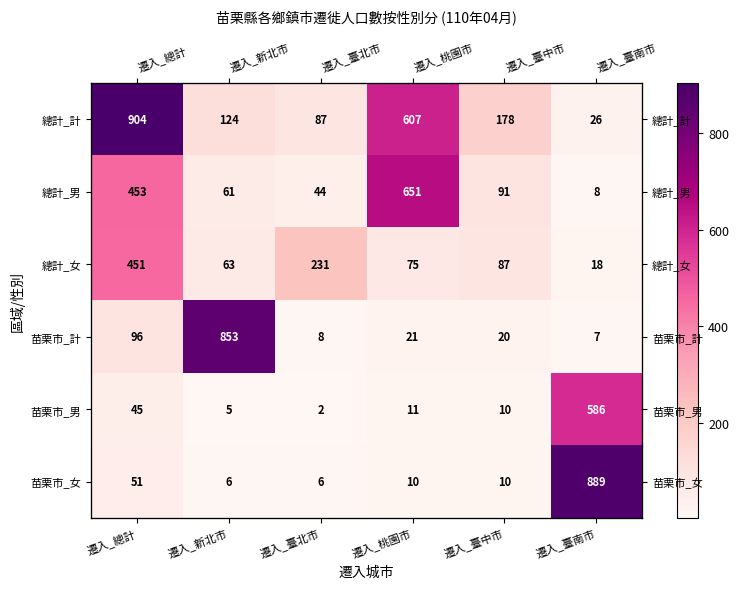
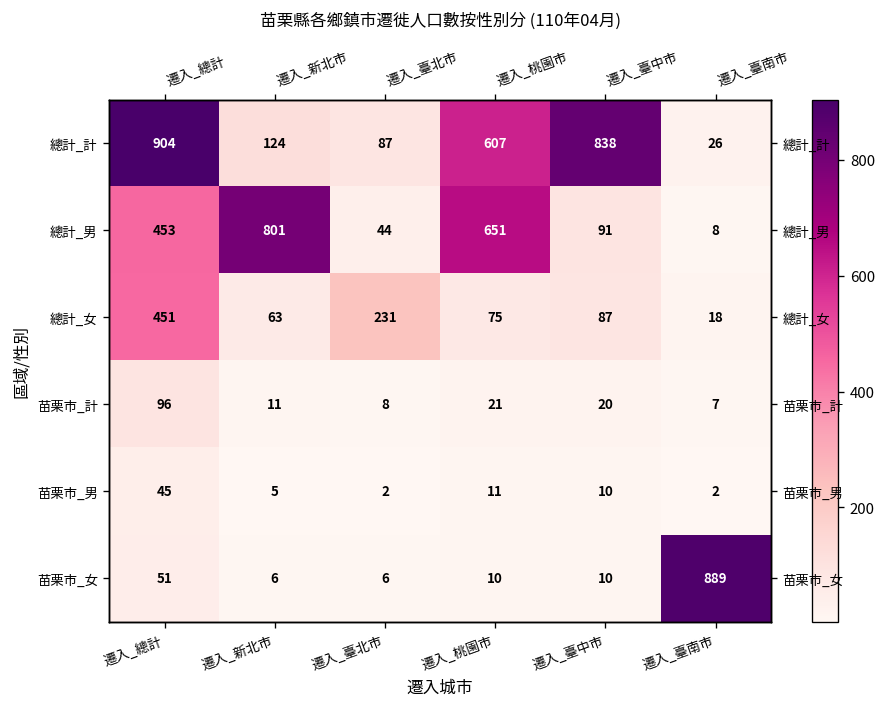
  {
    "總計_計": {
      "遷入_總計": 904,
      "遷入_新北市": 124,
      "遷入_臺北市": 87,
      "遷入_桃園市": 607,
-     "遷入_臺中市": 178,
+     "遷入_臺中市": 838,
      "遷入_臺南市": 26
    },
    "總計_男": {
      "遷入_總計": 453,
-     "遷入_新北市": 61,
+     "遷入_新北市": 801,
      "遷入_臺北市": 44,
      "遷入_桃園市": 651,
      "遷入_臺中市": 91,
      "遷入_臺南市": 8
    },
    "總計_女": {
      "遷入_總計": 451,
      "遷入_新北市": 63,
      "遷入_臺北市": 231,
      "遷入_桃園市": 75,
      "遷入_臺中市": 87,
      "遷入_臺南市": 18
    },
    "苗栗市_計": {
      "遷入_總計": 96,
-     "遷入_新北市": 853,
+     "遷入_新北市": 11,
      "遷入_臺北市": 8,
      "遷入_桃園市": 21,
      "遷入_臺中市": 20,
      "遷入_臺南市": 7
    },
    "苗栗市_男": {
      "遷入_總計": 45,
      "遷入_新北市": 5,
      "遷入_臺北市": 2,
      "遷入_桃園市": 11,
      "遷入_臺中市": 10,
-     "遷入_臺南市": 586
+     "遷入_臺南市": 2
    },
    "苗栗市_女": {
      "遷入_總計": 51,
      "遷入_新北市": 6,
      "遷入_臺北市": 6,
      "遷入_桃園市": 10,
      "遷入_臺中市": 10,
      "遷入_臺南市": 889
    }
  }
